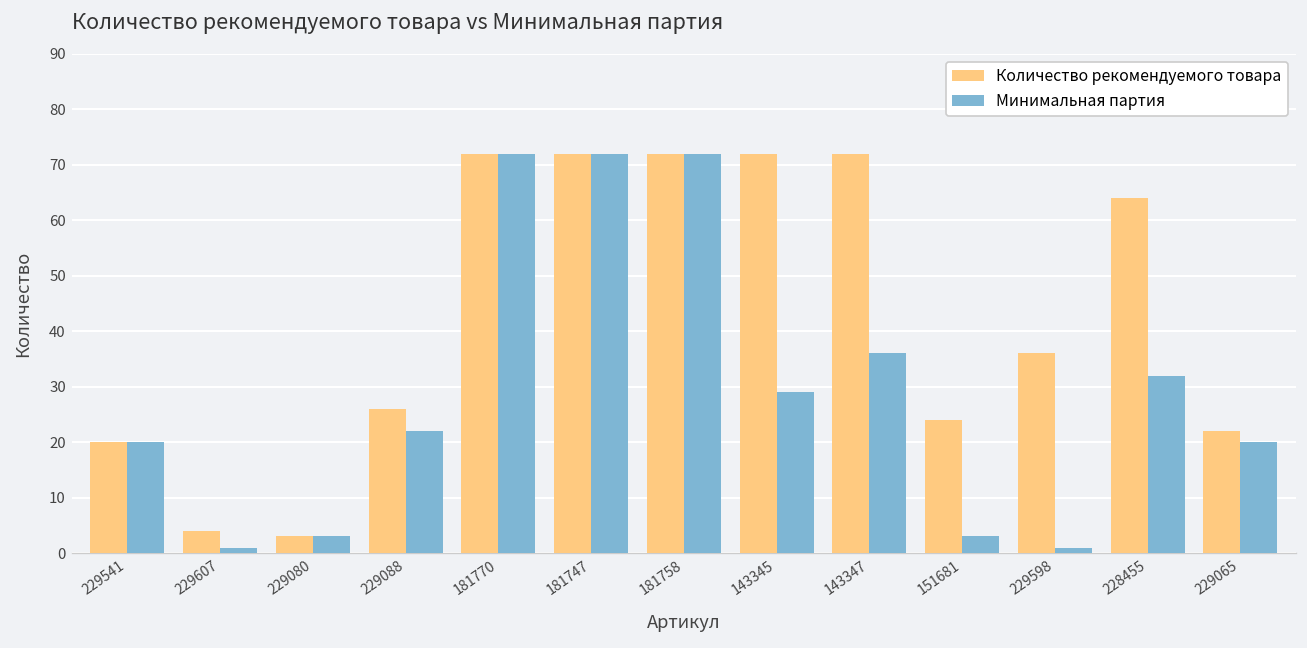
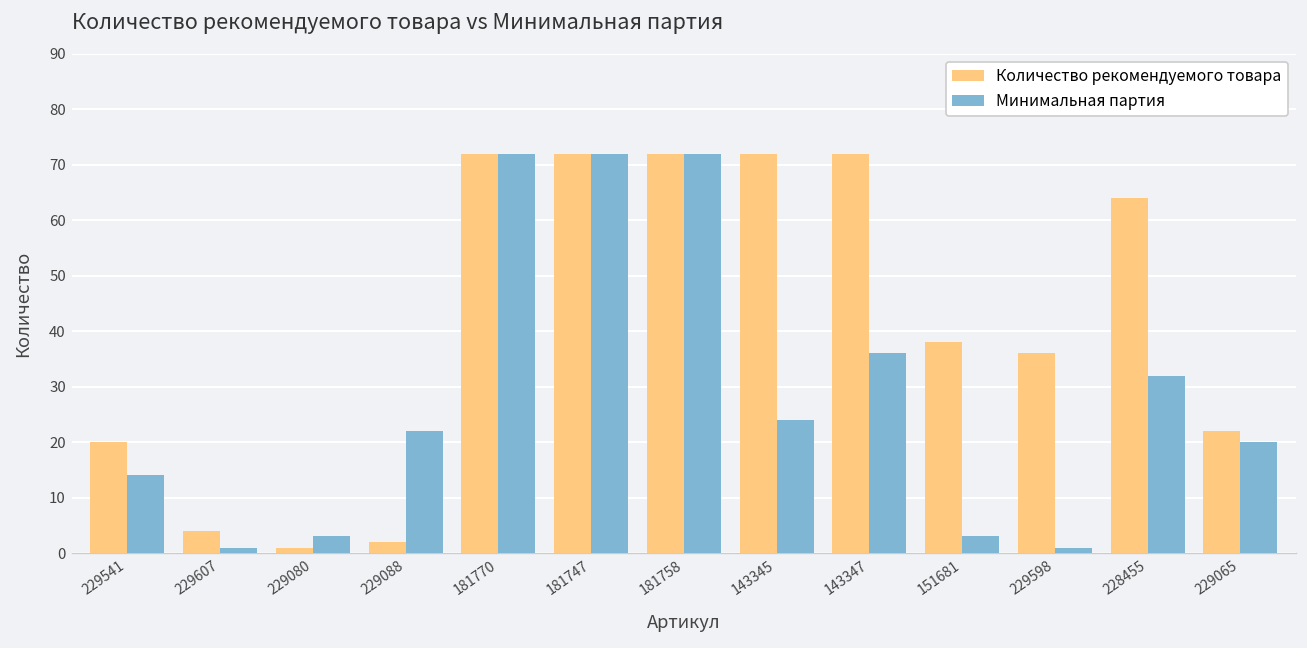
  {
    "Количество рекомендуемого товара": {
      "229541": 20,
      "229607": 4,
-     "229080": 3,
-     "229088": 26,
+     "229080": 1,
+     "229088": 2,
      "181770": 72,
      "181747": 72,
      "181758": 72,
      "143345": 72,
      "143347": 72,
-     "151681": 24,
+     "151681": 38,
      "229598": 36,
      "228455": 64,
      "229065": 22
    },
    "Минимальная партия": {
-     "229541": 20,
+     "229541": 14,
      "229607": 1,
      "229080": 3,
      "229088": 22,
      "181770": 72,
      "181747": 72,
      "181758": 72,
-     "143345": 29,
+     "143345": 24,
      "143347": 36,
      "151681": 3,
      "229598": 1,
      "228455": 32,
      "229065": 20
    }
  }
